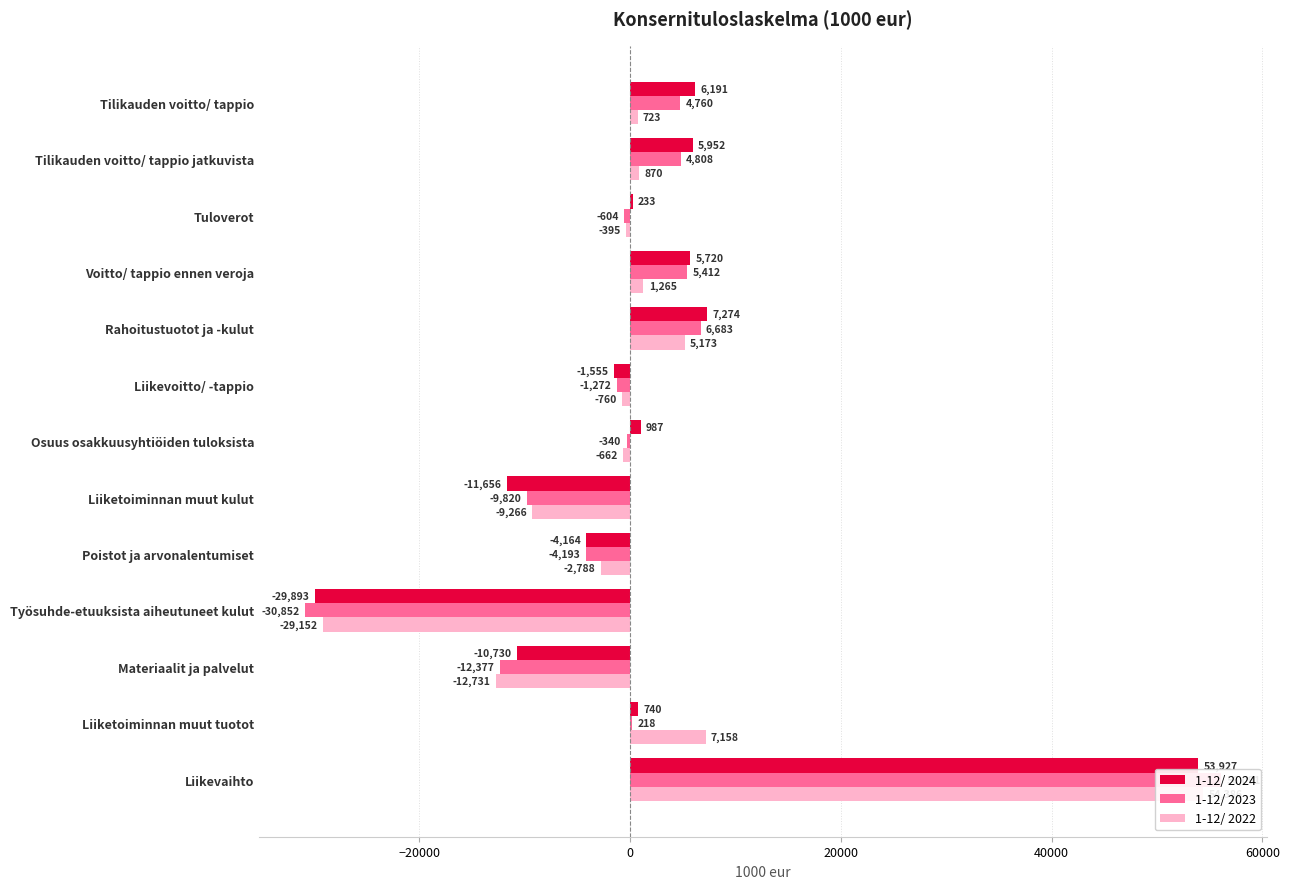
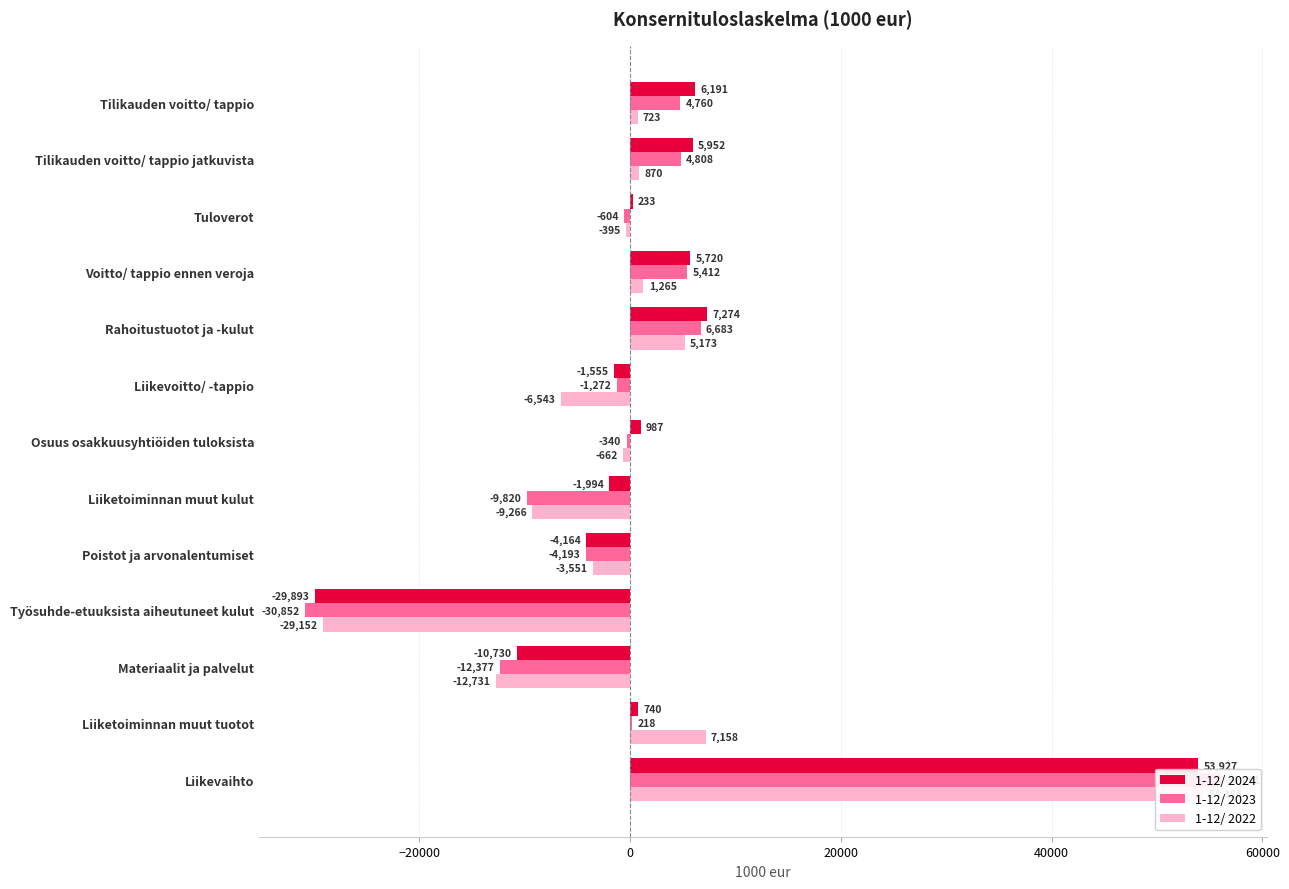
  {
    "1-12/ 2024": {
      "Tilikauden voitto/ tappio": "6,191",
      "Tilikauden voitto/ tappio jatkuvista": "5,952",
      "Tuloverot": "233",
      "Voitto/ tappio ennen veroja": "5,720",
      "Rahoitustuotot ja -kulut": "7,274",
      "Liikevoitto/ -tappio": "-1,555",
      "Osuus osakkuusyhtiöiden tuloksista": "987",
-     "Liiketoiminnan muut kulut": "-11,656",
+     "Liiketoiminnan muut kulut": "-1,994",
      "Poistot ja arvonalentumiset": "-4,164",
      "Työsuhde-etuuksista aiheutuneet kulut": "-29,893",
      "Materiaalit ja palvelut": "-10,730",
      "Liiketoiminnan muut tuotot": "740"
    },
    "1-12/ 2023": {
      "Tilikauden voitto/ tappio": "4,760",
      "Tilikauden voitto/ tappio jatkuvista": "4,808",
      "Tuloverot": "-604",
      "Voitto/ tappio ennen veroja": "5,412",
      "Rahoitustuotot ja -kulut": "6,683",
      "Liikevoitto/ -tappio": "-1,272",
      "Osuus osakkuusyhtiöiden tuloksista": "-340",
      "Liiketoiminnan muut kulut": "-9,820",
      "Poistot ja arvonalentumiset": "-4,193",
      "Työsuhde-etuuksista aiheutuneet kulut": "-30,852",
      "Materiaalit ja palvelut": "-12,377",
      "Liiketoiminnan muut tuotot": "218"
    },
    "1-12/ 2022": {
      "Tilikauden voitto/ tappio": "723",
      "Tilikauden voitto/ tappio jatkuvista": "870",
      "Tuloverot": "-395",
      "Voitto/ tappio ennen veroja": "1,265",
      "Rahoitustuotot ja -kulut": "5,173",
-     "Liikevoitto/ -tappio": "-760",
+     "Liikevoitto/ -tappio": "-6,543",
      "Osuus osakkuusyhtiöiden tuloksista": "-662",
      "Liiketoiminnan muut kulut": "-9,266",
-     "Poistot ja arvonalentumiset": "-2,788",
+     "Poistot ja arvonalentumiset": "-3,551",
      "Työsuhde-etuuksista aiheutuneet kulut": "-29,152",
      "Materiaalit ja palvelut": "-12,731",
      "Liiketoiminnan muut tuotot": "7,158"
    }
  }
